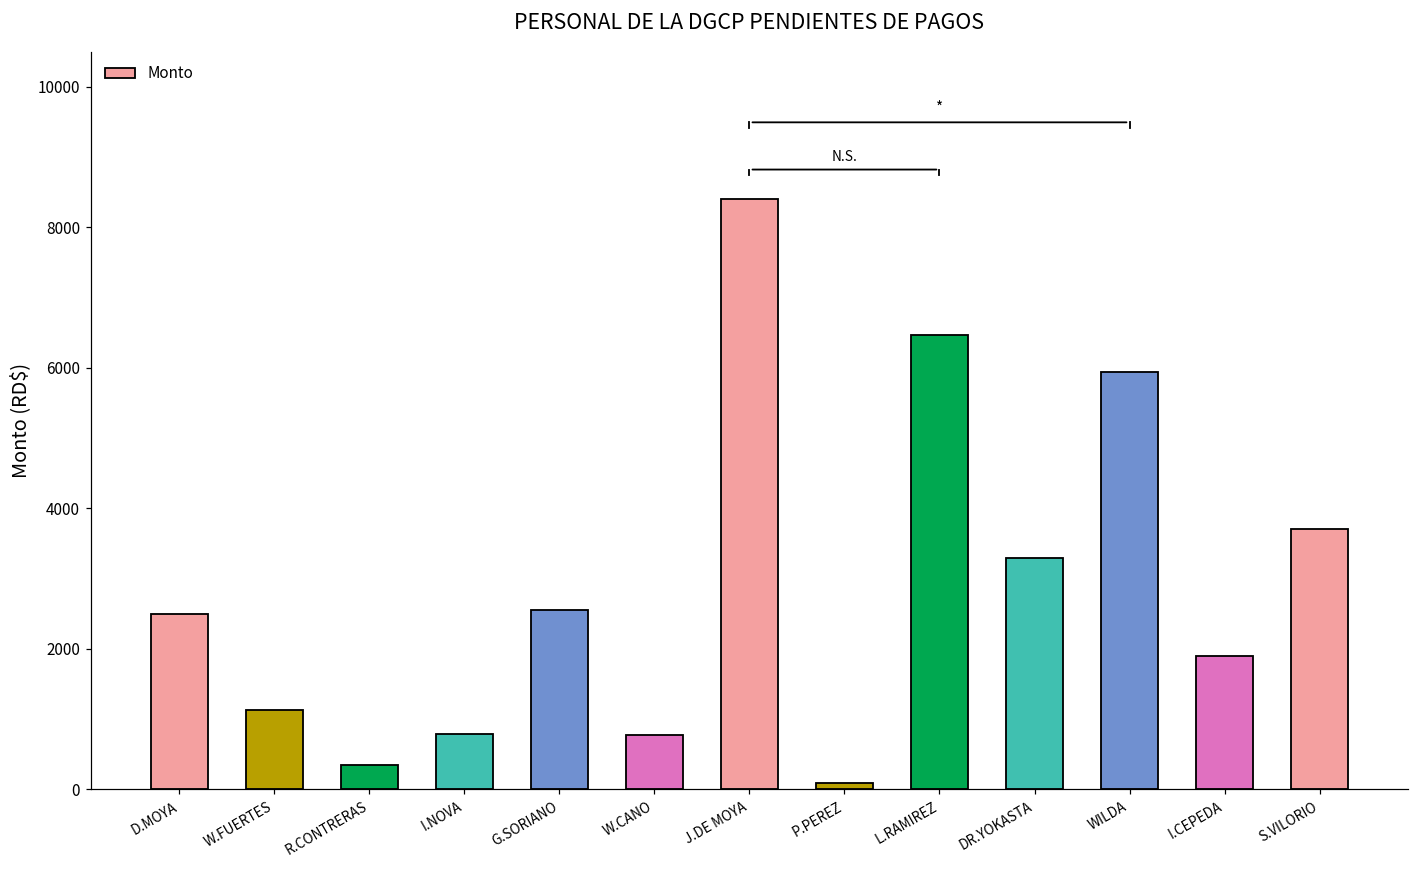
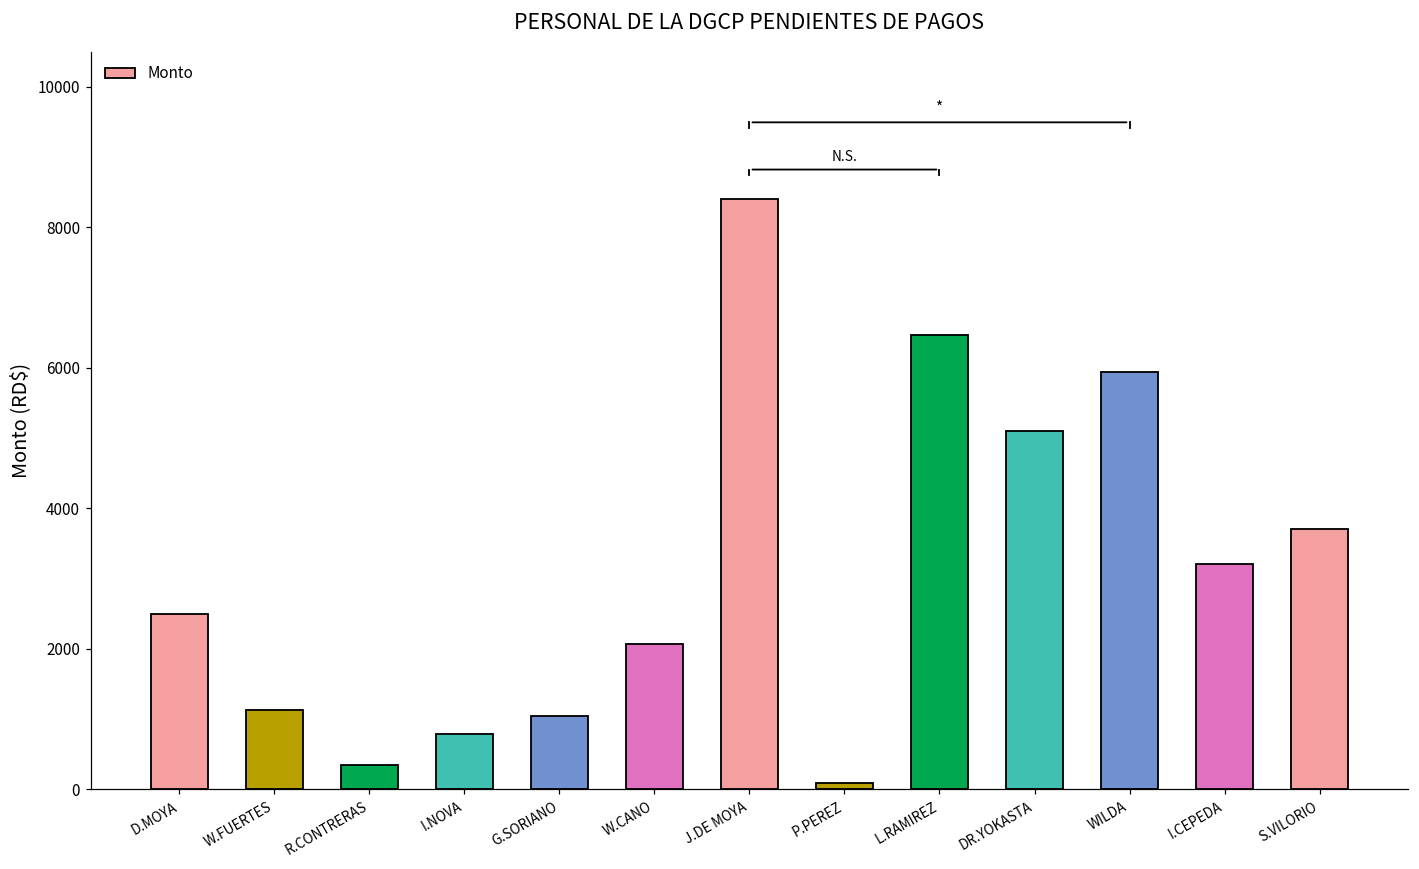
  {
    "Monto": {
      "D.MOYA": 2500,
      "W.FUERTES": 1100,
      "R.CONTRERAS": 300,
      "I.NOVA": 800,
-     "G.SORIANO": 2600,
-     "W.CANO": 800,
+     "G.SORIANO": 1000,
+     "W.CANO": 2100,
      "J.DE MOYA": 8400,
      "P.PEREZ": 100,
      "L.RAMIREZ": 6500,
-     "DR.YOKASTA": 3300,
+     "DR.YOKASTA": 5100,
      "WILDA": 5900,
-     "I.CEPEDA": 1900,
+     "I.CEPEDA": 3200,
      "S.VILORIO": 3700
    }
  }
